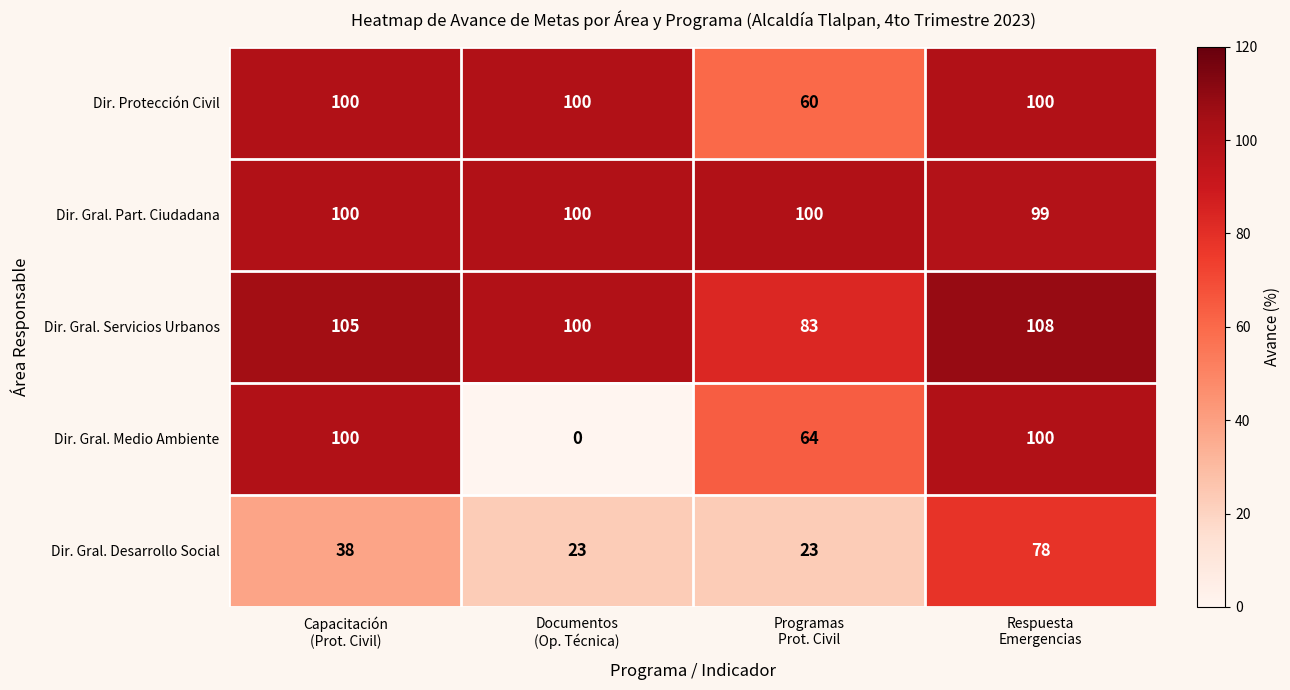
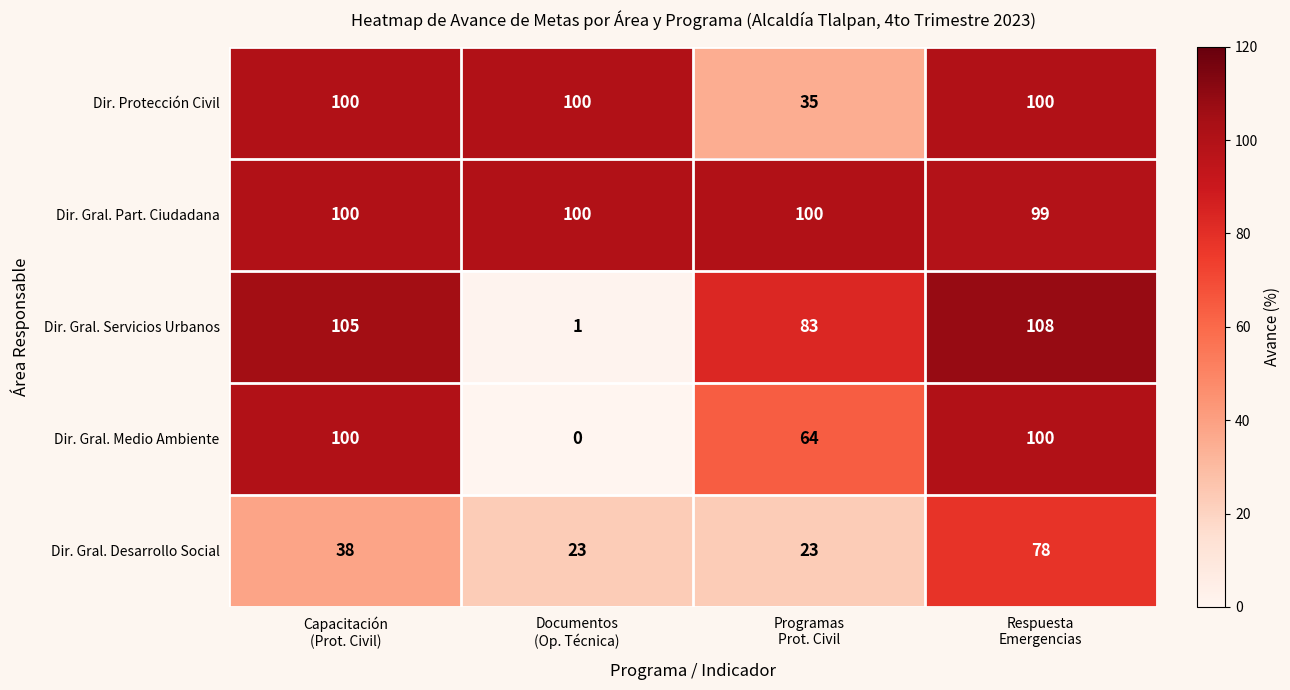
  {
    "Dir. Protección Civil": {
      "Capacitación (Prot. Civil)": 100,
      "Documentos (Op. Técnica)": 100,
-     "Programas Prot. Civil": 60,
+     "Programas Prot. Civil": 35,
      "Respuesta Emergencias": 100
    },
    "Dir. Gral. Part. Ciudadana": {
      "Capacitación (Prot. Civil)": 100,
      "Documentos (Op. Técnica)": 100,
      "Programas Prot. Civil": 100,
      "Respuesta Emergencias": 99
    },
    "Dir. Gral. Servicios Urbanos": {
      "Capacitación (Prot. Civil)": 105,
-     "Documentos (Op. Técnica)": 100,
+     "Documentos (Op. Técnica)": 1,
      "Programas Prot. Civil": 83,
      "Respuesta Emergencias": 108
    },
    "Dir. Gral. Medio Ambiente": {
      "Capacitación (Prot. Civil)": 100,
      "Documentos (Op. Técnica)": 0,
      "Programas Prot. Civil": 64,
      "Respuesta Emergencias": 100
    },
    "Dir. Gral. Desarrollo Social": {
      "Capacitación (Prot. Civil)": 38,
      "Documentos (Op. Técnica)": 23,
      "Programas Prot. Civil": 23,
      "Respuesta Emergencias": 78
    }
  }
